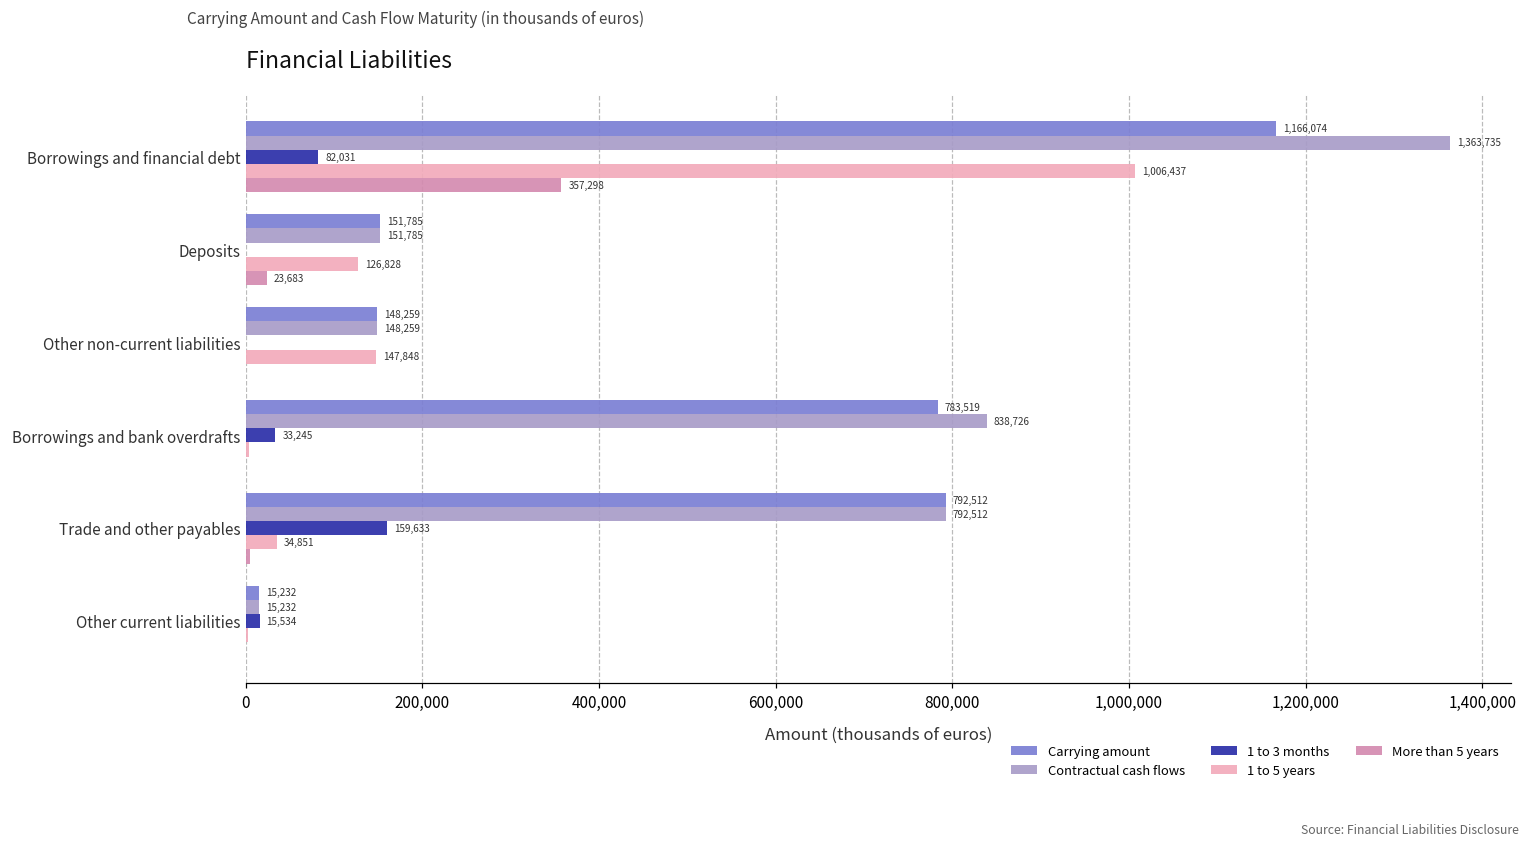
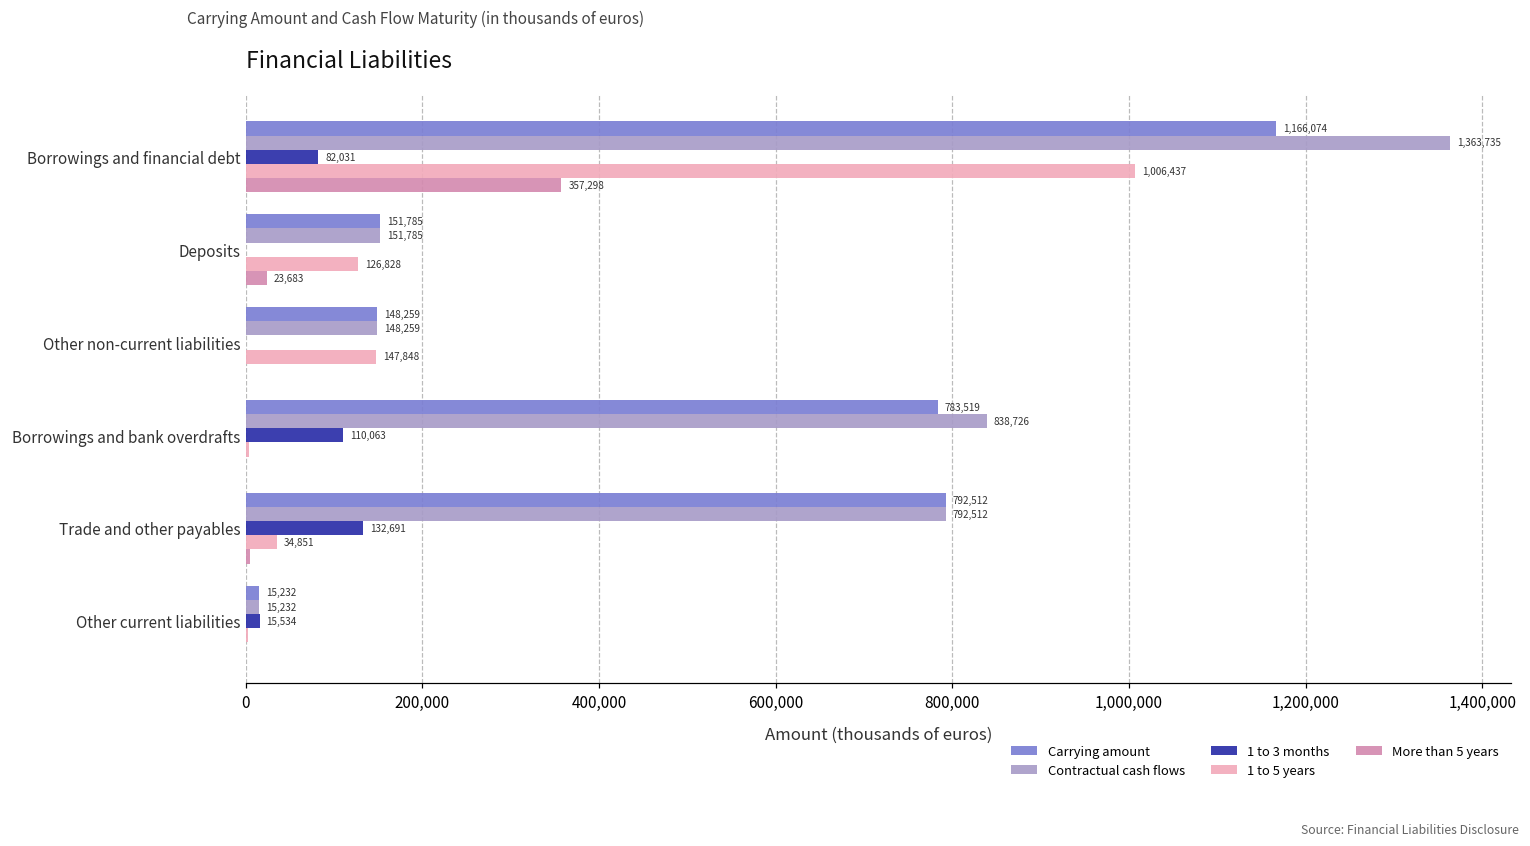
  {
    "1 to 3 months": {
      "Borrowings and financial debt": "82,031",
-     "Borrowings and bank overdrafts": "33,245",
-     "Trade and other payables": "159,633",
+     "Borrowings and bank overdrafts": "110,063",
+     "Trade and other payables": "132,691",
      "Other current liabilities": "15,534"
    }
  }
